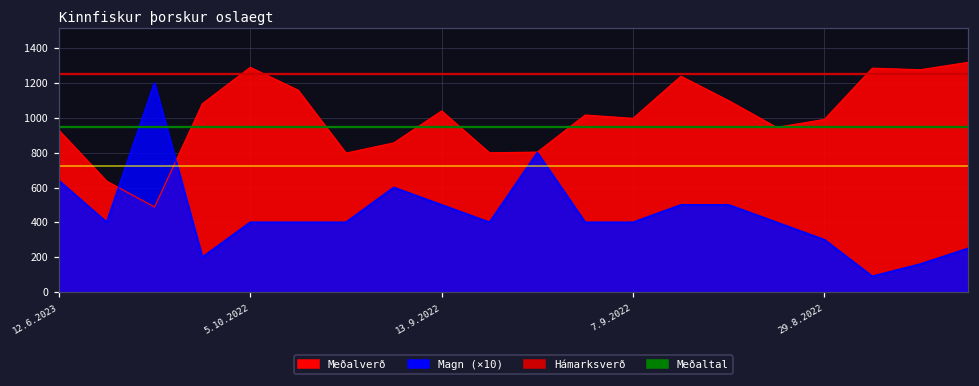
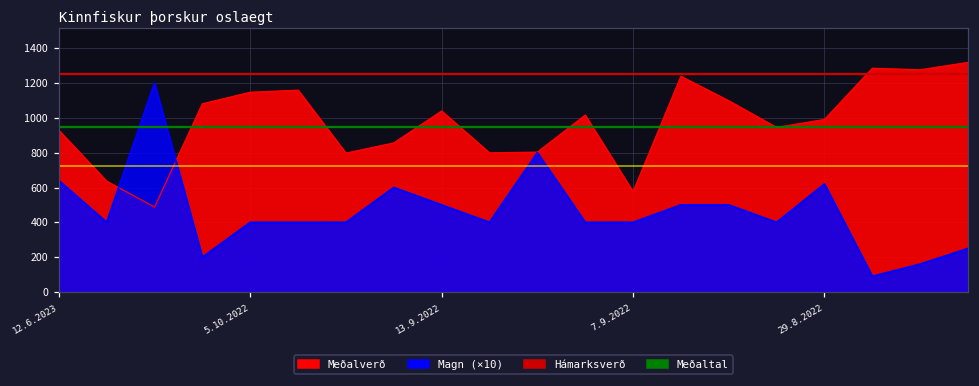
  {
    "Meðalverð": {
      "12.6.2023": 930,
-     "5.10.2022": 1290,
+     "5.10.2022": 1150,
      "13.9.2022": 1040,
-     "7.9.2022": 1000,
+     "7.9.2022": 580,
      "29.8.2022": 990
    },
    "Magn (×10)": {
      "12.6.2023": 640,
      "5.10.2022": 400,
      "13.9.2022": 500,
      "7.9.2022": 400,
-     "29.8.2022": 300
+     "29.8.2022": 620
    }
  }
